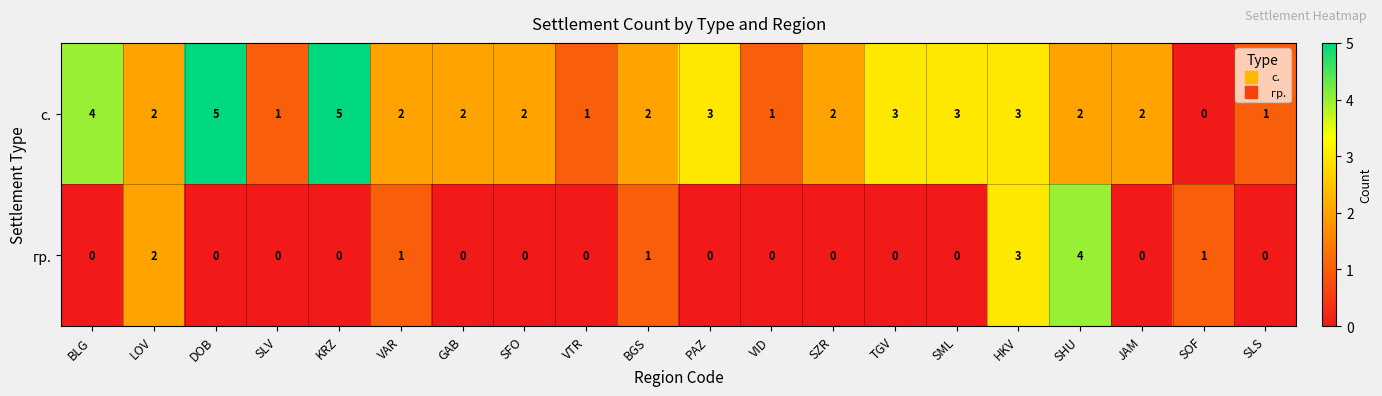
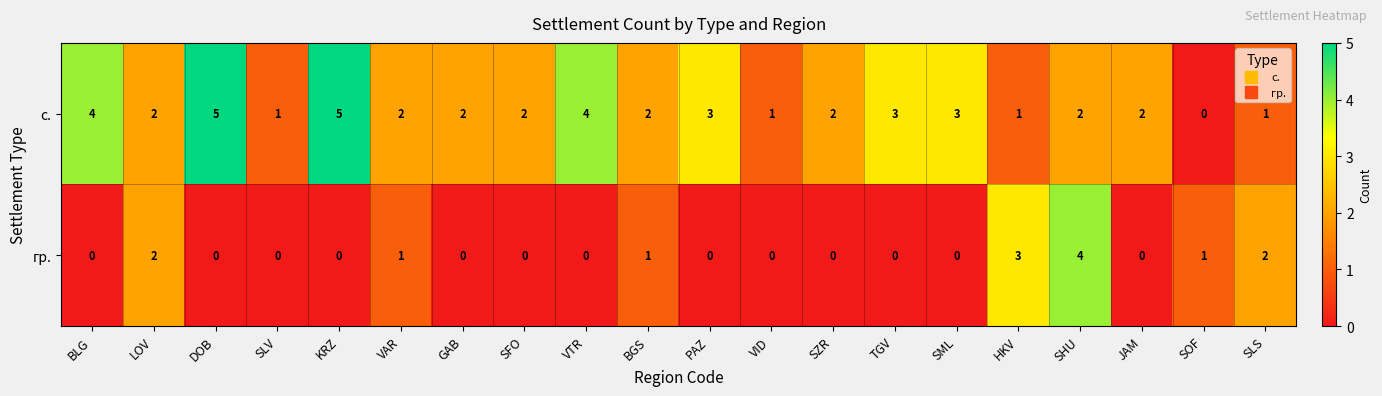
  {
    "с.": {
      "BLG": 4,
      "LOV": 2,
      "DOB": 5,
      "SLV": 1,
      "KRZ": 5,
      "VAR": 2,
      "GAB": 2,
      "SFO": 2,
-     "VTR": 1,
+     "VTR": 4,
      "BGS": 2,
      "PAZ": 3,
      "VID": 1,
      "SZR": 2,
      "TGV": 3,
      "SML": 3,
-     "HKV": 3,
+     "HKV": 1,
      "SHU": 2,
      "JAM": 2,
      "SOF": 0,
      "SLS": 1
    },
    "гр.": {
      "BLG": 0,
      "LOV": 2,
      "DOB": 0,
      "SLV": 0,
      "KRZ": 0,
      "VAR": 1,
      "GAB": 0,
      "SFO": 0,
      "VTR": 0,
      "BGS": 1,
      "PAZ": 0,
      "VID": 0,
      "SZR": 0,
      "TGV": 0,
      "SML": 0,
      "HKV": 3,
      "SHU": 4,
      "JAM": 0,
      "SOF": 1,
-     "SLS": 0
+     "SLS": 2
    }
  }
